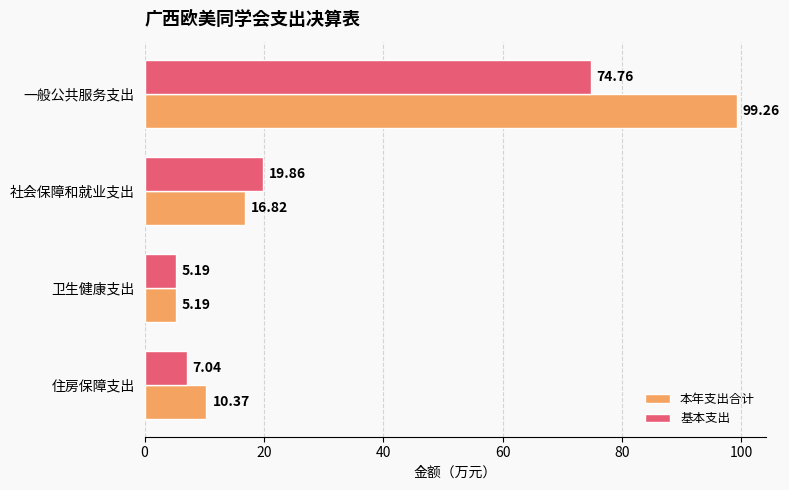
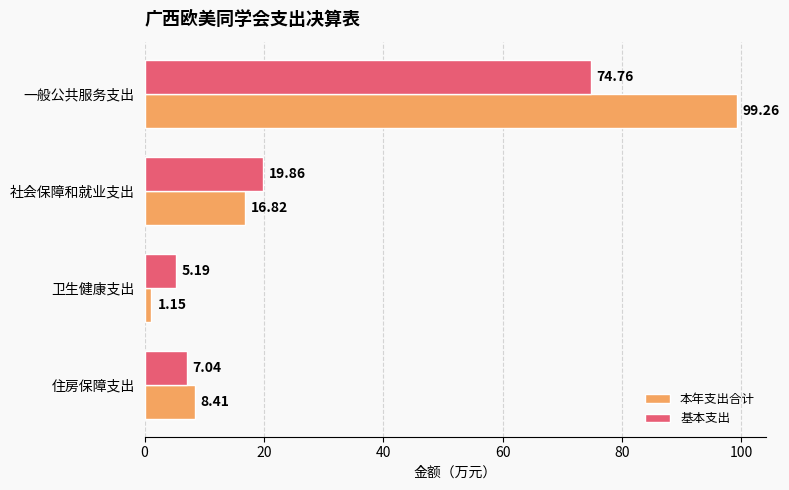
  {
    "本年支出合计": {
      "一般公共服务支出": 99.26,
      "社会保障和就业支出": 16.82,
-     "卫生健康支出": 5.19,
-     "住房保障支出": 10.37
+     "卫生健康支出": 1.15,
+     "住房保障支出": 8.41
    },
    "基本支出": {
      "一般公共服务支出": 74.76,
      "社会保障和就业支出": 19.86,
      "卫生健康支出": 5.19,
      "住房保障支出": 7.04
    }
  }
